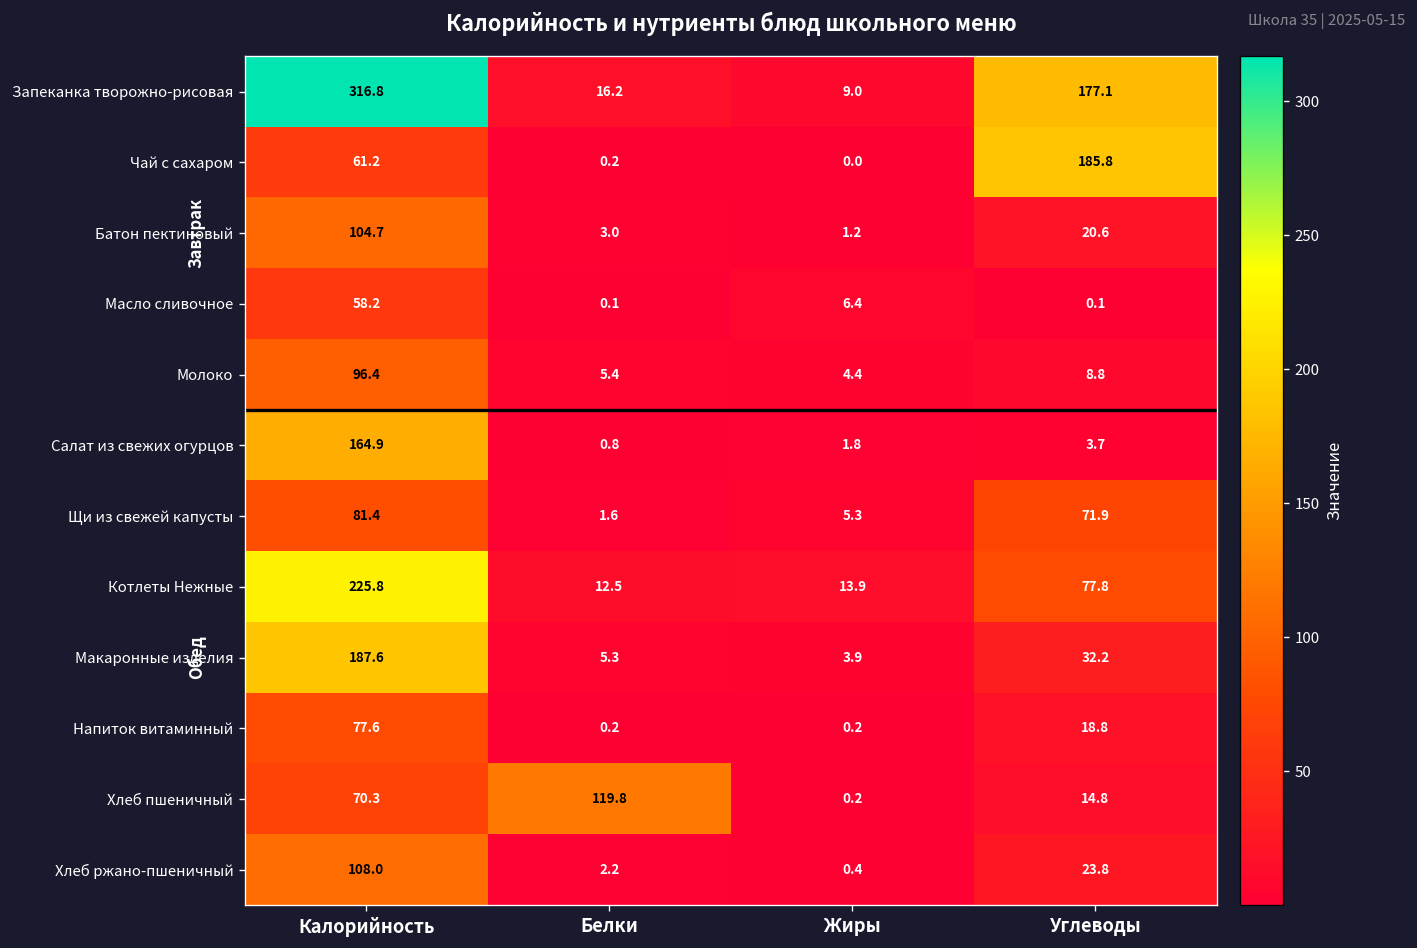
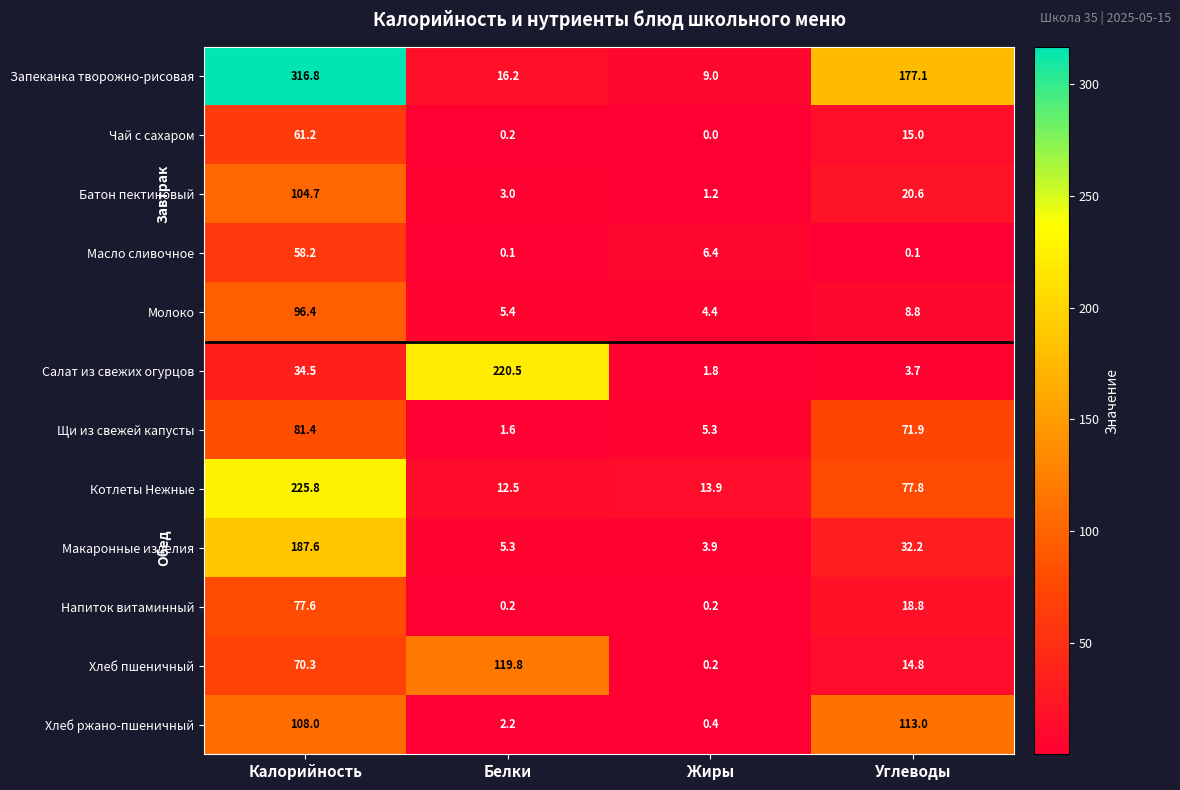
  {
    "Запеканка творожно-рисовая": {
      "Калорийность": 316.8,
      "Белки": 16.2,
      "Жиры": 9.0,
      "Углеводы": 177.1
    },
    "Чай с сахаром": {
      "Калорийность": 61.2,
      "Белки": 0.2,
      "Жиры": 0.0,
-     "Углеводы": 185.8
+     "Углеводы": 15.0
    },
    "Батон пектиновый": {
      "Калорийность": 104.7,
      "Белки": 3.0,
      "Жиры": 1.2,
      "Углеводы": 20.6
    },
    "Масло сливочное": {
      "Калорийность": 58.2,
      "Белки": 0.1,
      "Жиры": 6.4,
      "Углеводы": 0.1
    },
    "Молоко": {
      "Калорийность": 96.4,
      "Белки": 5.4,
      "Жиры": 4.4,
      "Углеводы": 8.8
    },
    "Салат из свежих огурцов": {
-     "Калорийность": 164.9,
-     "Белки": 0.8,
+     "Калорийность": 34.5,
+     "Белки": 220.5,
      "Жиры": 1.8,
      "Углеводы": 3.7
    },
    "Щи из свежей капусты": {
      "Калорийность": 81.4,
      "Белки": 1.6,
      "Жиры": 5.3,
      "Углеводы": 71.9
    },
    "Котлеты Нежные": {
      "Калорийность": 225.8,
      "Белки": 12.5,
      "Жиры": 13.9,
      "Углеводы": 77.8
    },
    "Макаронные изделия": {
      "Калорийность": 187.6,
      "Белки": 5.3,
      "Жиры": 3.9,
      "Углеводы": 32.2
    },
    "Напиток витаминный": {
      "Калорийность": 77.6,
      "Белки": 0.2,
      "Жиры": 0.2,
      "Углеводы": 18.8
    },
    "Хлеб пшеничный": {
      "Калорийность": 70.3,
      "Белки": 119.8,
      "Жиры": 0.2,
      "Углеводы": 14.8
    },
    "Хлеб ржано-пшеничный": {
      "Калорийность": 108.0,
      "Белки": 2.2,
      "Жиры": 0.4,
-     "Углеводы": 23.8
+     "Углеводы": 113.0
    }
  }
